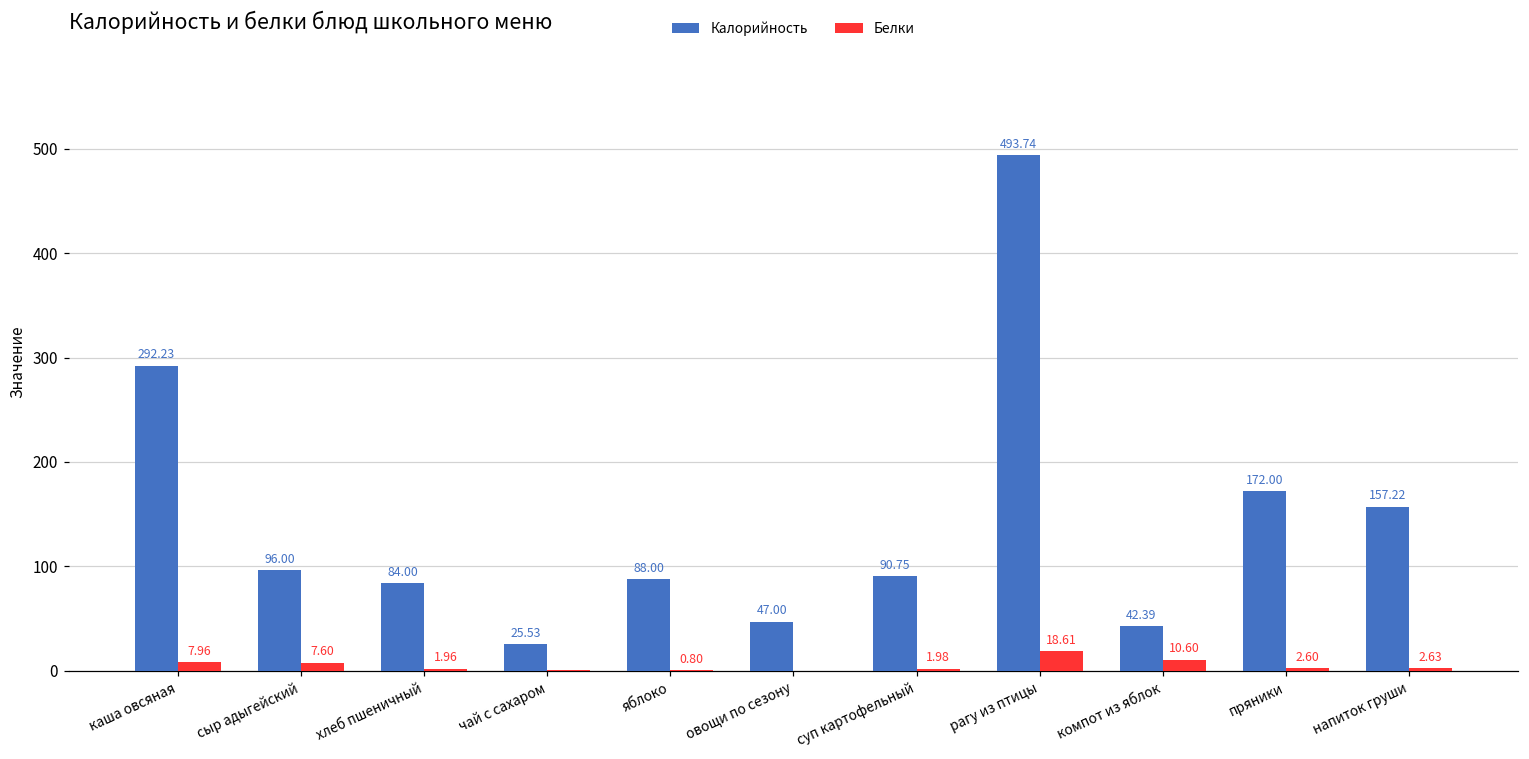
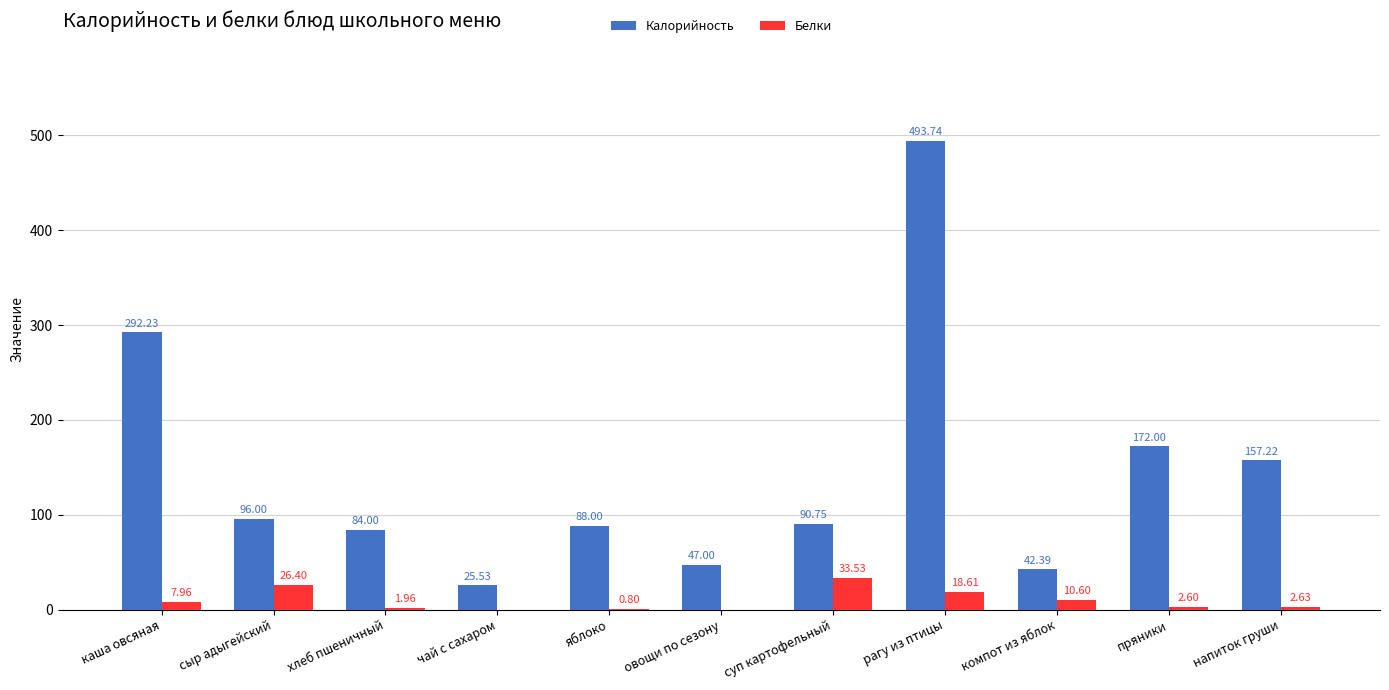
  {
    "Калорийность": {
      "каша овсяная": 292.23,
      "сыр адыгейский": 96.00,
      "хлеб пшеничный": 84.00,
      "чай с сахаром": 25.53,
      "яблоко": 88.00,
      "овощи по сезону": 47.00,
      "суп картофельный": 90.75,
      "рагу из птицы": 493.74,
      "компот из яблок": 42.39,
      "пряники": 172.00,
      "напиток груши": 157.22
    },
    "Белки": {
      "каша овсяная": 7.96,
-     "сыр адыгейский": 7.60,
+     "сыр адыгейский": 26.40,
      "хлеб пшеничный": 1.96,
      "яблоко": 0.80,
-     "суп картофельный": 1.98,
+     "суп картофельный": 33.53,
      "рагу из птицы": 18.61,
      "компот из яблок": 10.60,
      "пряники": 2.60,
      "напиток груши": 2.63
    }
  }
